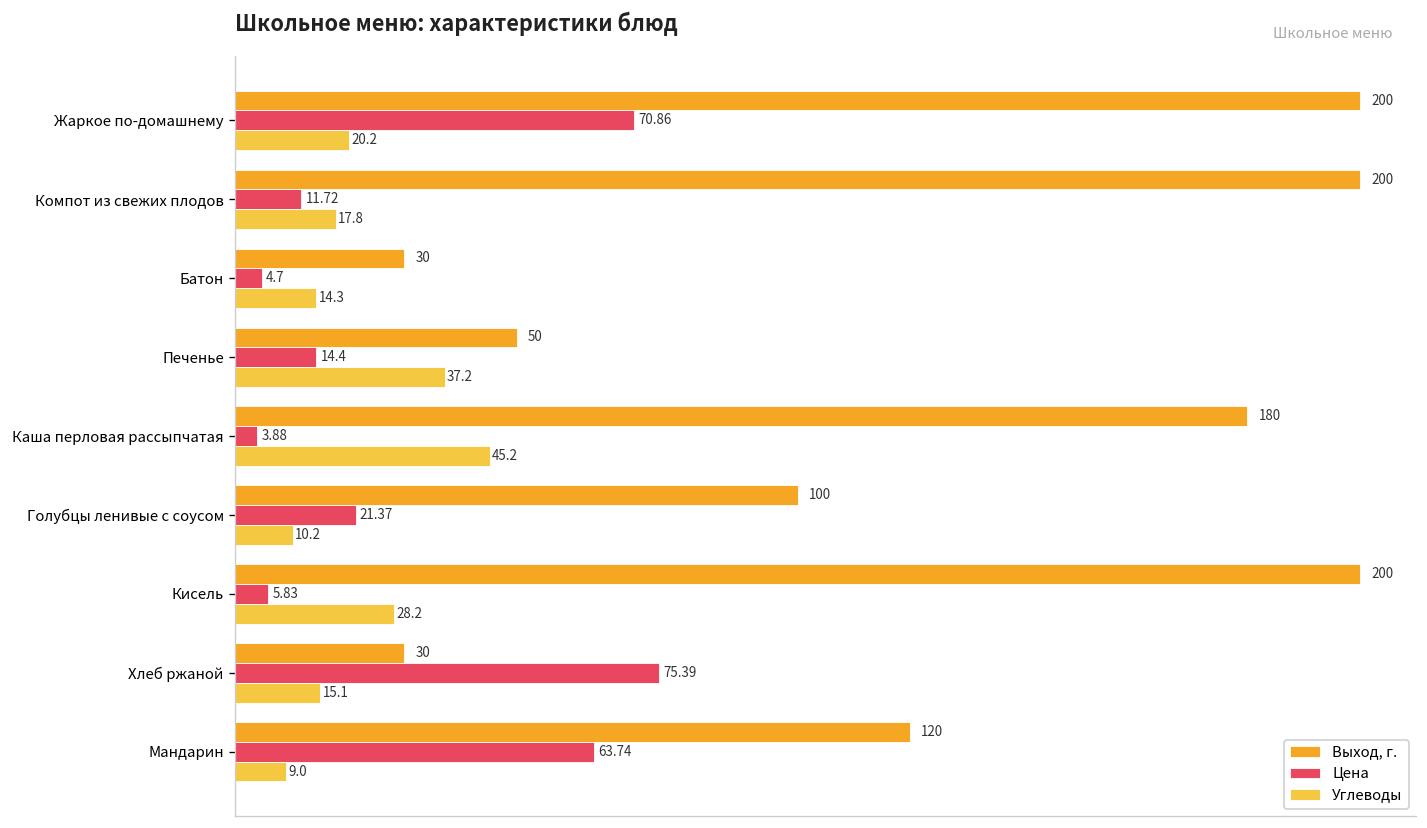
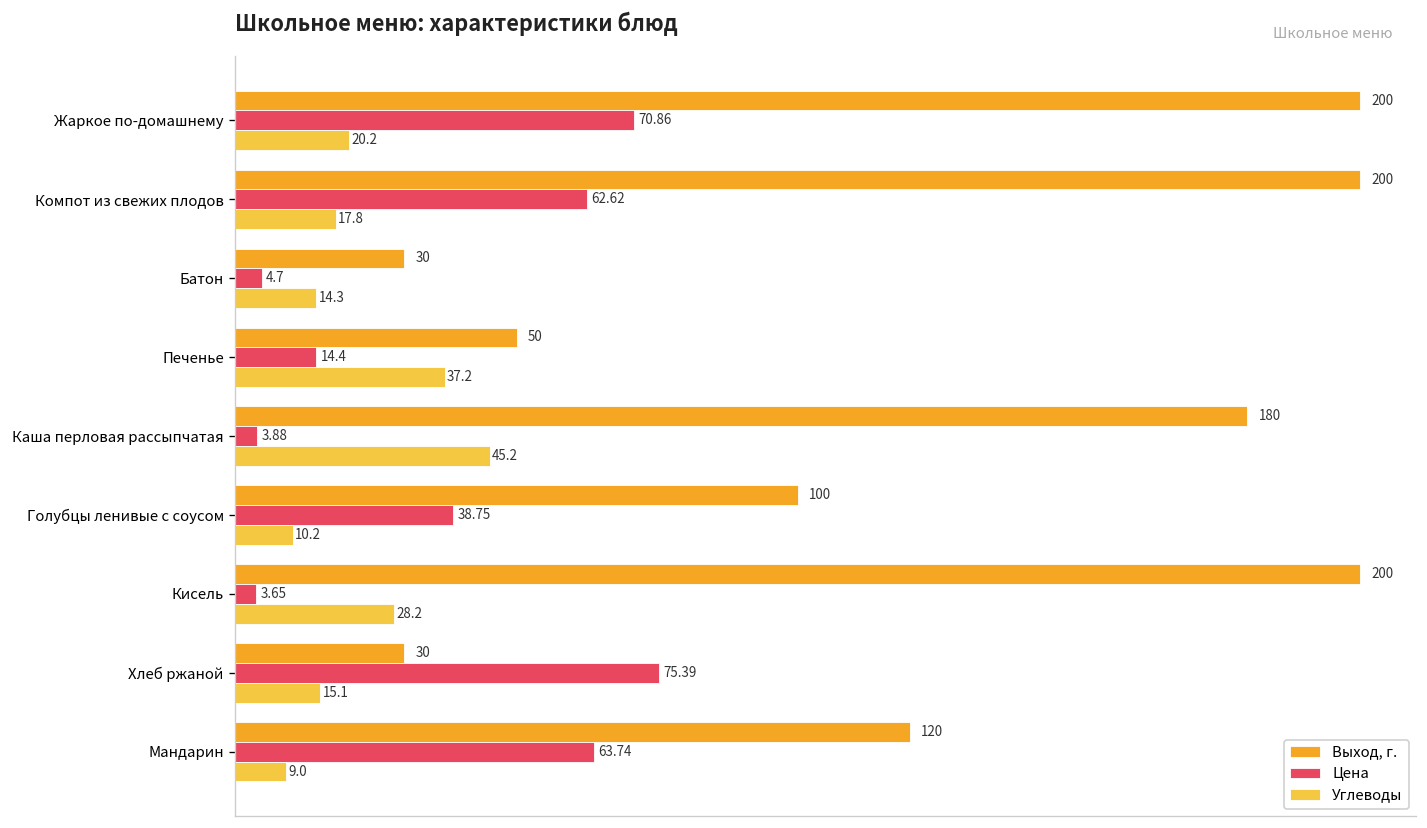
  {
    "Цена": {
      "Жаркое по-домашнему": 70.86,
-     "Компот из свежих плодов": 11.72,
+     "Компот из свежих плодов": 62.62,
      "Батон": 4.7,
      "Печенье": 14.4,
      "Каша перловая рассыпчатая": 3.88,
-     "Голубцы ленивые с соусом": 21.37,
-     "Кисель": 5.83,
+     "Голубцы ленивые с соусом": 38.75,
+     "Кисель": 3.65,
      "Хлеб ржаной": 75.39,
      "Мандарин": 63.74
    }
  }
